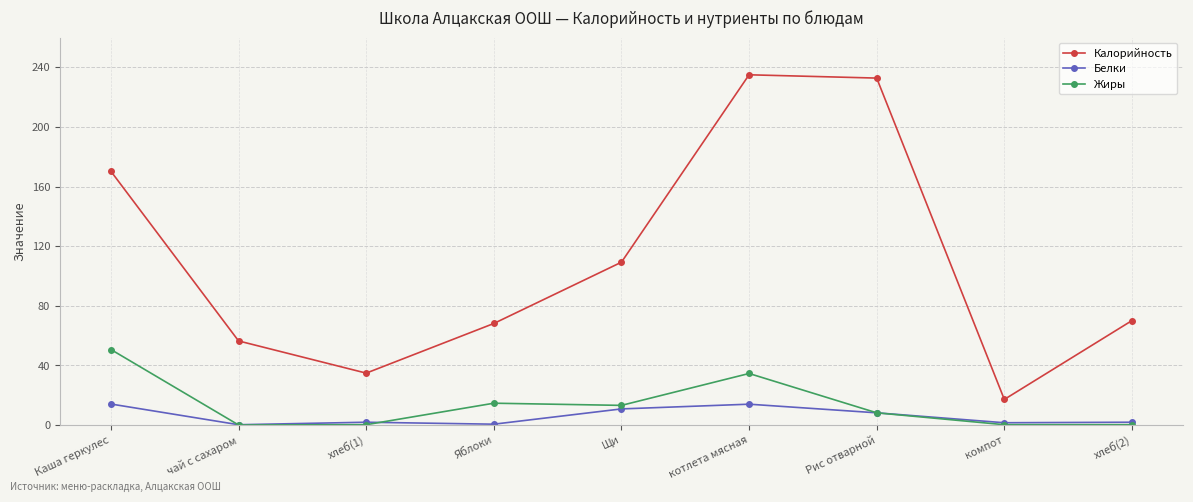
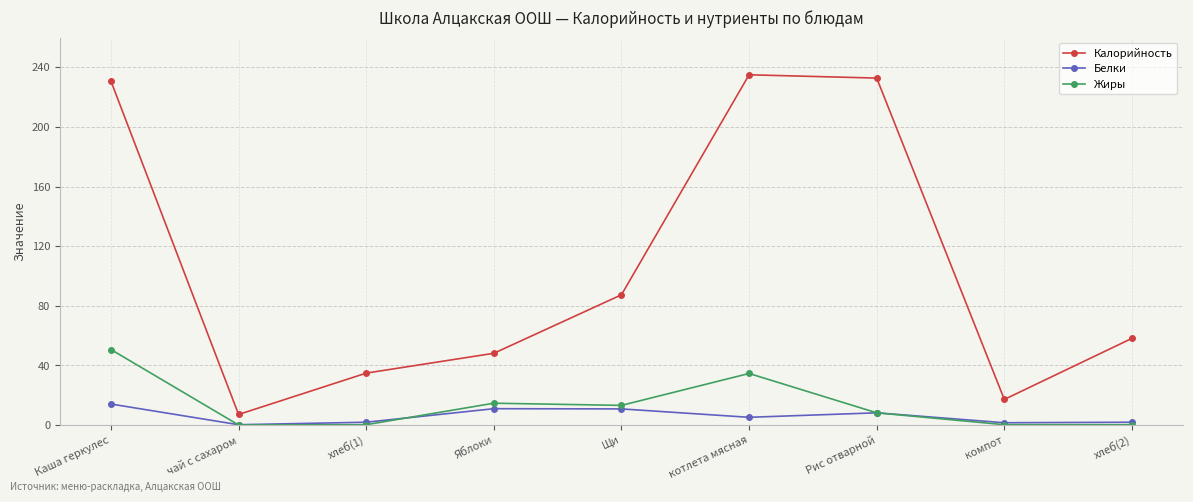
  {
    "Калорийность": {
-     "Каша геркулес": 170,
-     "чай с сахаром": 56,
+     "Каша геркулес": 231,
+     "чай с сахаром": 7,
      "хлеб(1)": 35,
-     "Яблоки": 68,
-     "Щи": 109,
+     "Яблоки": 48,
+     "Щи": 87,
      "котлета мясная": 235,
      "Рис отварной": 233,
      "компот": 17,
-     "хлеб(2)": 70
+     "хлеб(2)": 58
    },
    "Белки": {
      "Каша геркулес": 14,
-     "Яблоки": 1,
+     "Яблоки": 11,
      "Щи": 11,
-     "котлета мясная": 14
+     "котлета мясная": 5
    },
    "Жиры": {
      "Каша геркулес": 51,
      "Яблоки": 15,
      "Щи": 13,
      "котлета мясная": 35
    }
  }
